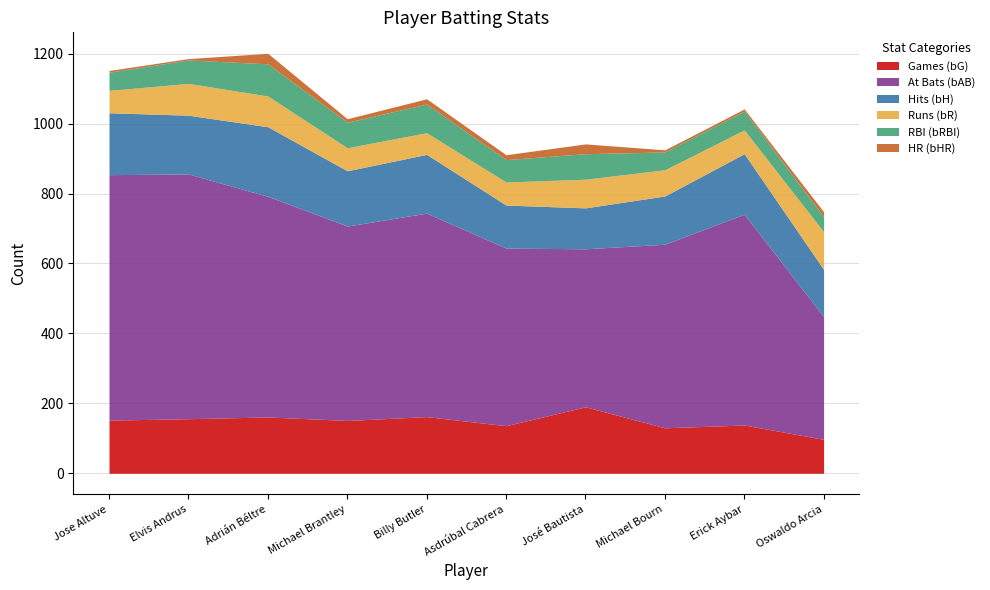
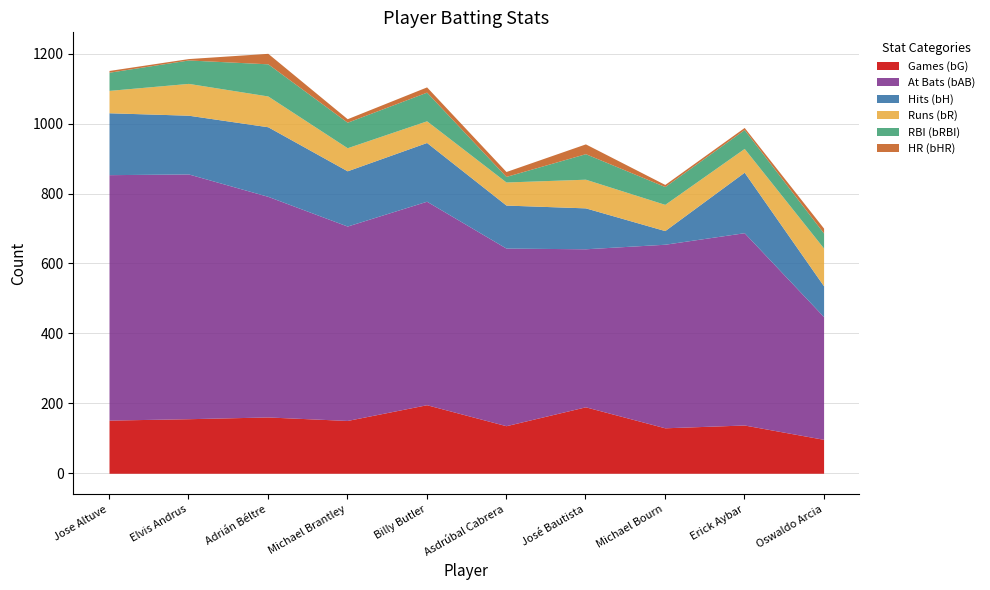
  {
    "Games (bG)": {
      "Jose Altuve": 150,
      "Elvis Andrus": 160,
      "Adrián Béltre": 160,
      "Michael Brantley": 150,
-     "Billy Butler": 160,
+     "Billy Butler": 200,
      "Asdrúbal Cabrera": 140,
      "José Bautista": 190,
      "Michael Bourn": 130,
      "Erick Aybar": 140,
      "Oswaldo Arcia": 100
    },
    "At Bats (bAB)": {
      "Jose Altuve": 700,
      "Elvis Andrus": 700,
      "Adrián Béltre": 630,
      "Michael Brantley": 560,
      "Billy Butler": 580,
      "Asdrúbal Cabrera": 510,
      "José Bautista": 450,
      "Michael Bourn": 530,
-     "Erick Aybar": 600,
+     "Erick Aybar": 550,
      "Oswaldo Arcia": 350
    },
    "Hits (bH)": {
      "Jose Altuve": 180,
      "Elvis Andrus": 170,
      "Adrián Béltre": 200,
      "Michael Brantley": 160,
      "Billy Butler": 170,
      "Asdrúbal Cabrera": 120,
      "José Bautista": 120,
-     "Michael Bourn": 140,
+     "Michael Bourn": 40,
      "Erick Aybar": 170,
-     "Oswaldo Arcia": 140
+     "Oswaldo Arcia": 90
    },
    "Runs (bR)": {
      "Jose Altuve": 60,
      "Elvis Andrus": 90,
      "Adrián Béltre": 90,
      "Michael Brantley": 70,
      "Billy Butler": 60,
      "Asdrúbal Cabrera": 70,
      "José Bautista": 80,
      "Michael Bourn": 80,
      "Erick Aybar": 70,
      "Oswaldo Arcia": 110
    },
    "RBI (bRBI)": {
      "Adrián Béltre": 90,
      "Michael Brantley": 70,
      "Billy Butler": 80,
-     "Asdrúbal Cabrera": 60,
+     "Asdrúbal Cabrera": 20,
      "José Bautista": 70,
      "Oswaldo Arcia": 40
    },
    "HR (bHR)": {
      "Adrián Béltre": 30,
      "Michael Brantley": 10,
      "Billy Butler": 20,
      "Asdrúbal Cabrera": 10,
      "José Bautista": 30,
      "Oswaldo Arcia": 10
    }
  }
